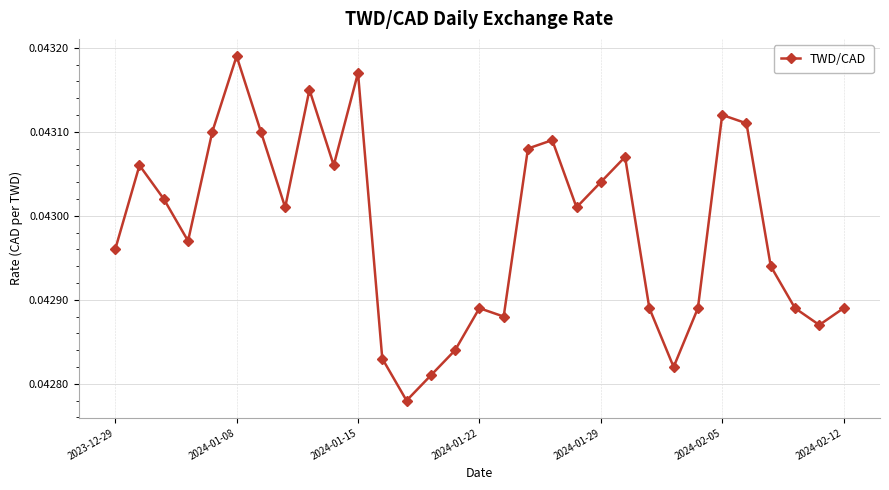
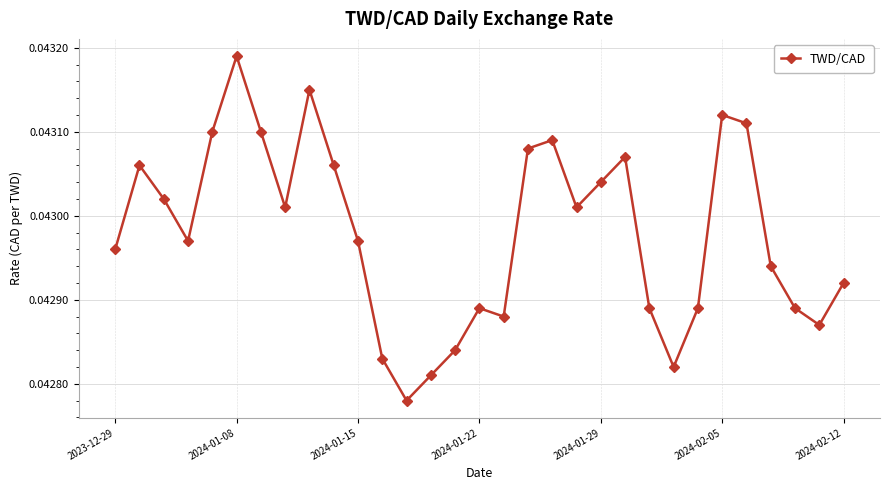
  {
    "2023-12-29": 0.04296,
    "2024-01-08": 0.04319,
-   "2024-01-15": 0.04317,
+   "2024-01-15": 0.04297,
    "2024-01-22": 0.04289,
    "2024-01-29": 0.04304,
    "2024-02-05": 0.04312,
-   "2024-02-12": 0.04289
+   "2024-02-12": 0.04292
  }
